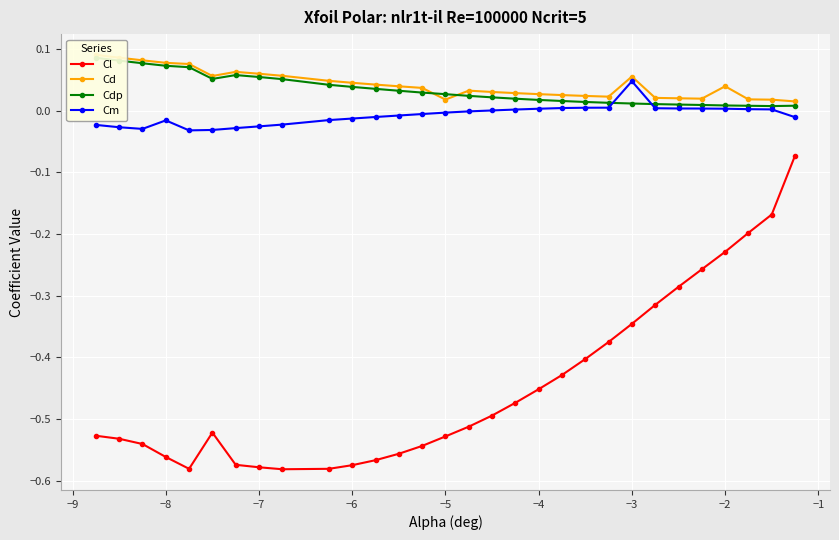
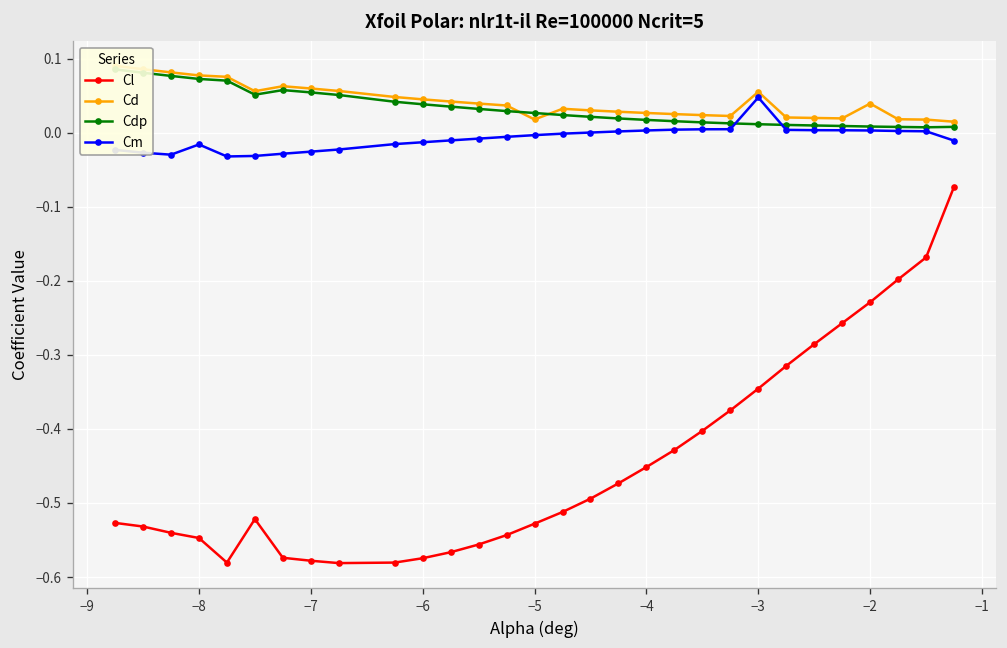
  {
    "Cl": {
-     "−8": -0.56,
+     "−8": -0.55,
      "−7": -0.58,
      "−6": -0.57,
      "−5": -0.53,
      "−4": -0.45,
      "−3": -0.35,
      "−2": -0.23
    },
    "Cd": {
      "−8": 0.08,
      "−7": 0.06,
      "−6": 0.05,
      "−5": 0.02,
      "−4": 0.03,
      "−3": 0.06,
      "−2": 0.04
    },
    "Cdp": {
      "−8": 0.07,
      "−7": 0.05,
      "−6": 0.04,
      "−5": 0.03,
      "−4": 0.02,
      "−3": 0.01,
      "−2": 0.01
    },
    "Cm": {
      "−8": -0.02,
      "−7": -0.03,
      "−6": -0.01,
      "−5": 0.00,
      "−4": 0.00,
      "−3": 0.05,
      "−2": 0.00
    }
  }
